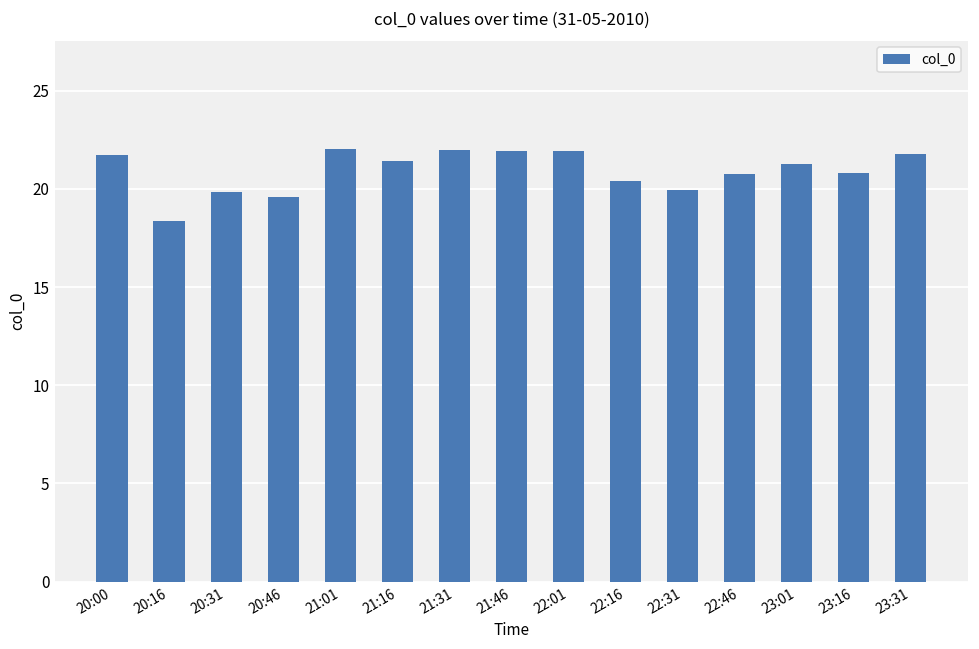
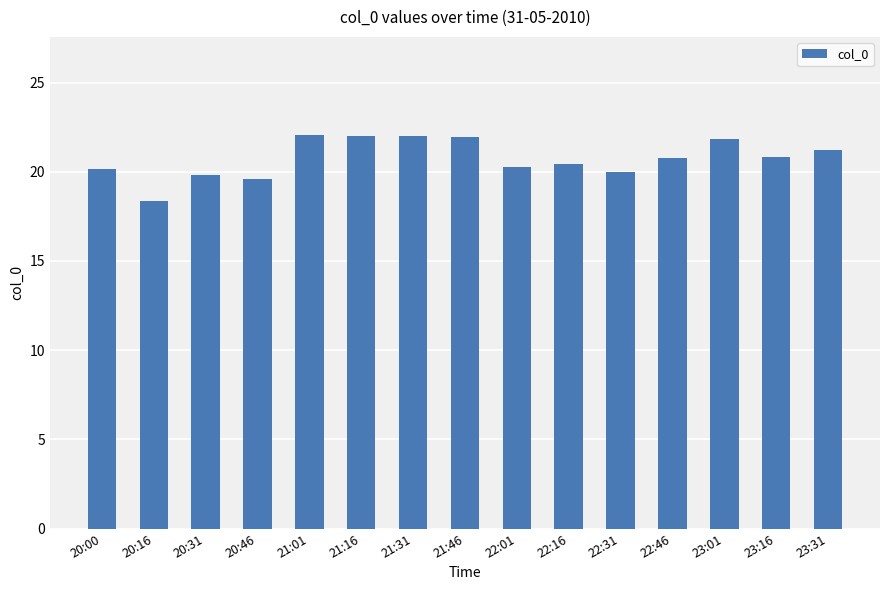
  {
-   "20:00": 21.7,
+   "20:00": 20.2,
    "20:16": 18.4,
    "20:31": 19.8,
    "20:46": 19.6,
    "21:01": 22.0,
-   "21:16": 21.4,
+   "21:16": 22.0,
    "21:31": 22.0,
    "21:46": 21.9,
-   "22:01": 21.9,
+   "22:01": 20.3,
    "22:16": 20.4,
    "22:31": 20.0,
    "22:46": 20.8,
-   "23:01": 21.3,
+   "23:01": 21.8,
    "23:16": 20.8,
-   "23:31": 21.8
+   "23:31": 21.2
  }
